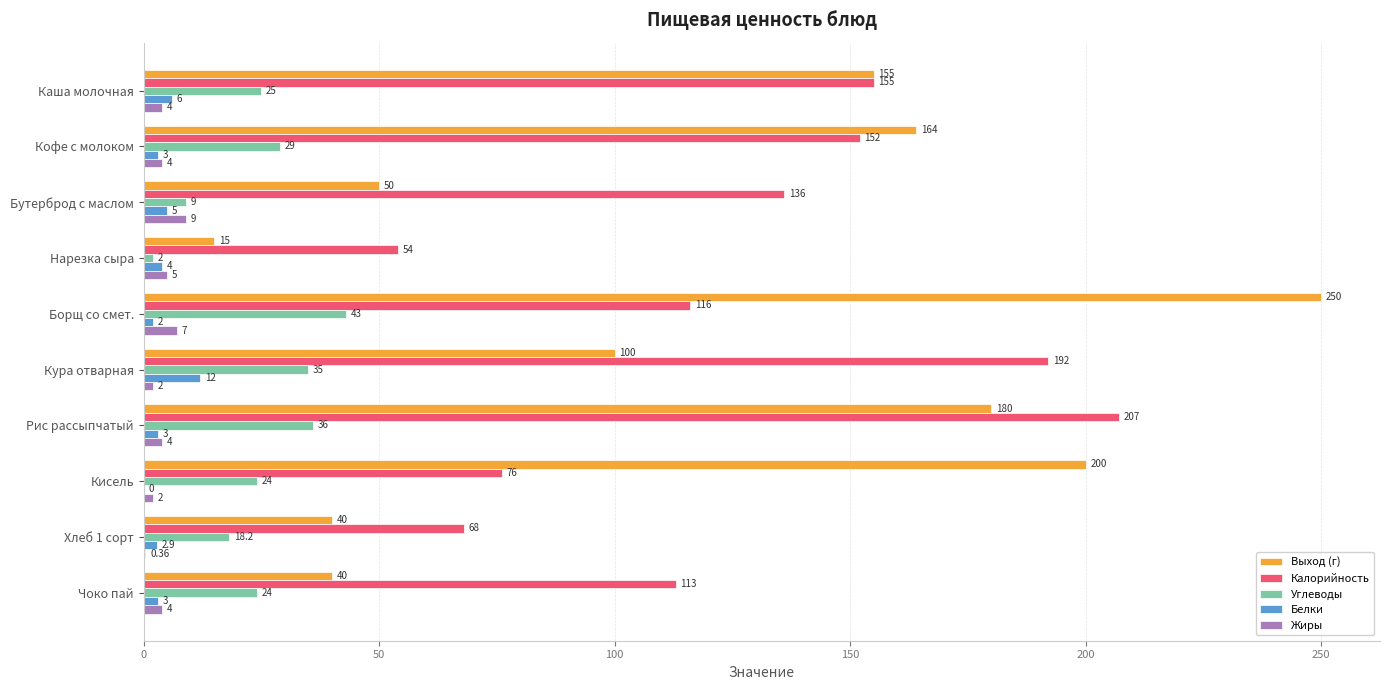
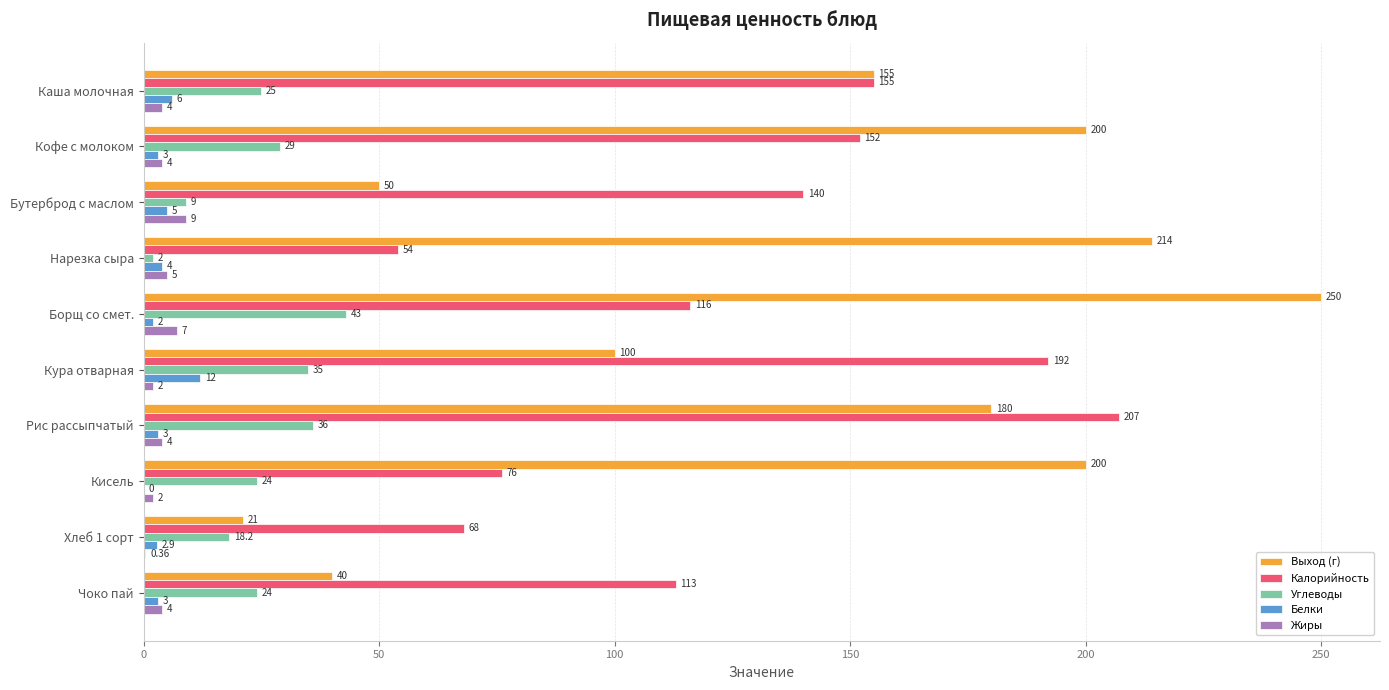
  {
    "Выход (г)": {
-     "Кофе с молоком": 164,
+     "Кофе с молоком": 200,
      "Бутерброд с маслом": 50,
-     "Нарезка сыра": 15,
+     "Нарезка сыра": 214,
      "Борщ со смет.": 250,
      "Кура отварная": 100,
      "Рис рассыпчатый": 180,
      "Кисель": 200,
-     "Хлеб 1 сорт": 40,
+     "Хлеб 1 сорт": 21,
      "Чоко пай": 40
    },
    "Калорийность": {
      "Кофе с молоком": 152,
-     "Бутерброд с маслом": 136,
+     "Бутерброд с маслом": 140,
      "Нарезка сыра": 54,
      "Борщ со смет.": 116,
      "Кура отварная": 192,
      "Рис рассыпчатый": 207,
      "Кисель": 76,
      "Хлеб 1 сорт": 68,
      "Чоко пай": 113
    },
    "Углеводы": {
      "Каша молочная": 25,
      "Кофе с молоком": 29,
      "Бутерброд с маслом": 9,
      "Нарезка сыра": 2,
      "Борщ со смет.": 43,
      "Кура отварная": 35,
      "Рис рассыпчатый": 36,
      "Кисель": 24,
      "Хлеб 1 сорт": 18.2,
      "Чоко пай": 24
    },
    "Белки": {
      "Каша молочная": 6,
      "Кофе с молоком": 3,
      "Бутерброд с маслом": 5,
      "Нарезка сыра": 4,
      "Борщ со смет.": 2,
      "Кура отварная": 12,
      "Рис рассыпчатый": 3,
      "Кисель": 0,
      "Хлеб 1 сорт": 2.9,
      "Чоко пай": 3
    },
    "Жиры": {
      "Каша молочная": 4,
      "Кофе с молоком": 4,
      "Бутерброд с маслом": 9,
      "Нарезка сыра": 5,
      "Борщ со смет.": 7,
      "Кура отварная": 2,
      "Рис рассыпчатый": 4,
      "Кисель": 2,
      "Хлеб 1 сорт": 0.36,
      "Чоко пай": 4
    }
  }
